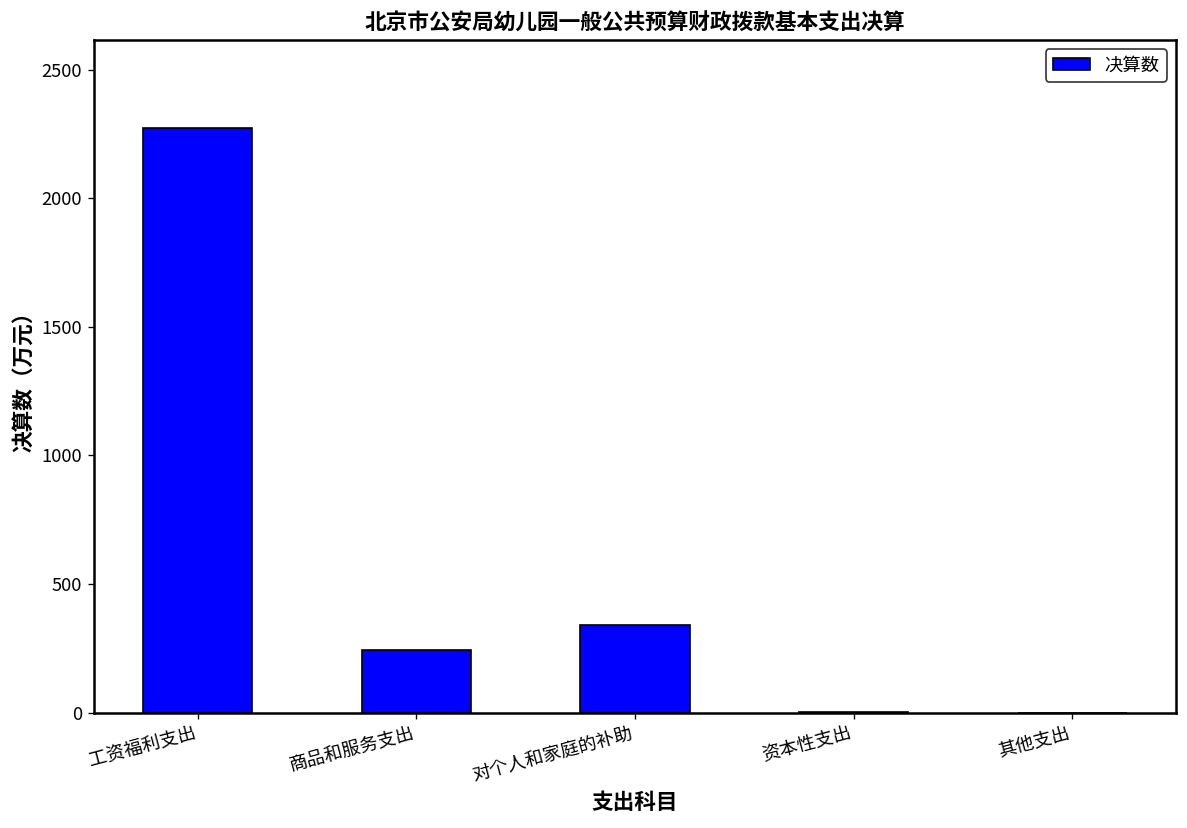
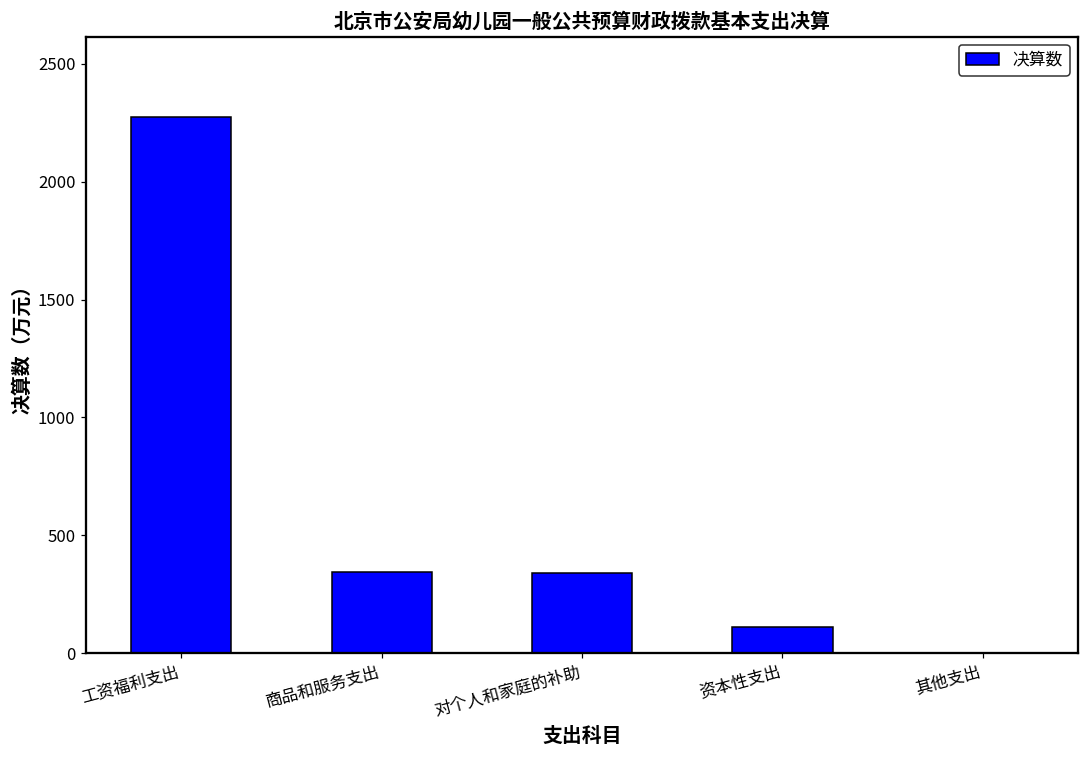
  {
    "工资福利支出": 2270,
-   "商品和服务支出": 240,
+   "商品和服务支出": 340,
    "对个人和家庭的补助": 340,
-   "资本性支出": 0,
+   "资本性支出": 110,
    "其他支出": 0
  }
